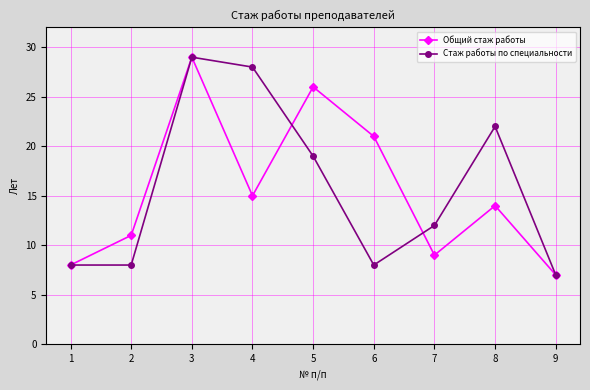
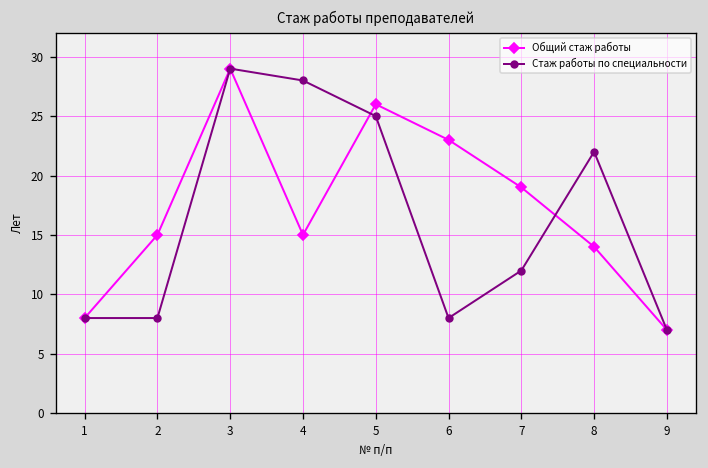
  {
    "Общий стаж работы": {
-     "2": 11,
+     "2": 15,
      "4": 15,
      "5": 26,
-     "6": 21,
-     "7": 9,
+     "6": 23,
+     "7": 19,
      "8": 14
    },
    "Стаж работы по специальности": {
      "2": 8,
      "4": 28,
-     "5": 19,
+     "5": 25,
      "6": 8,
      "7": 12,
      "8": 22
    }
  }
